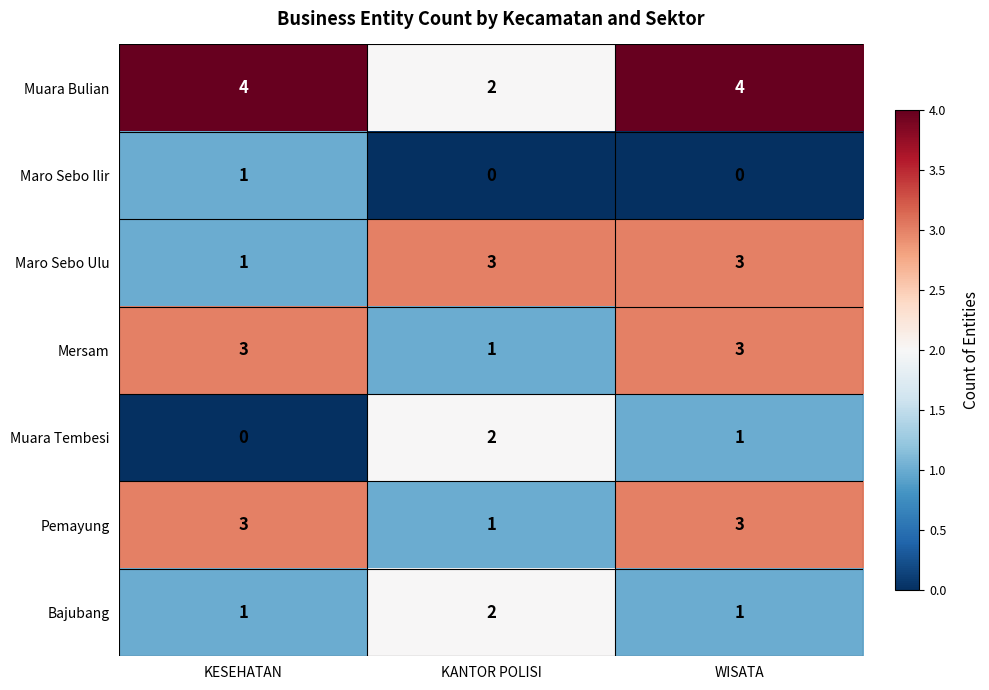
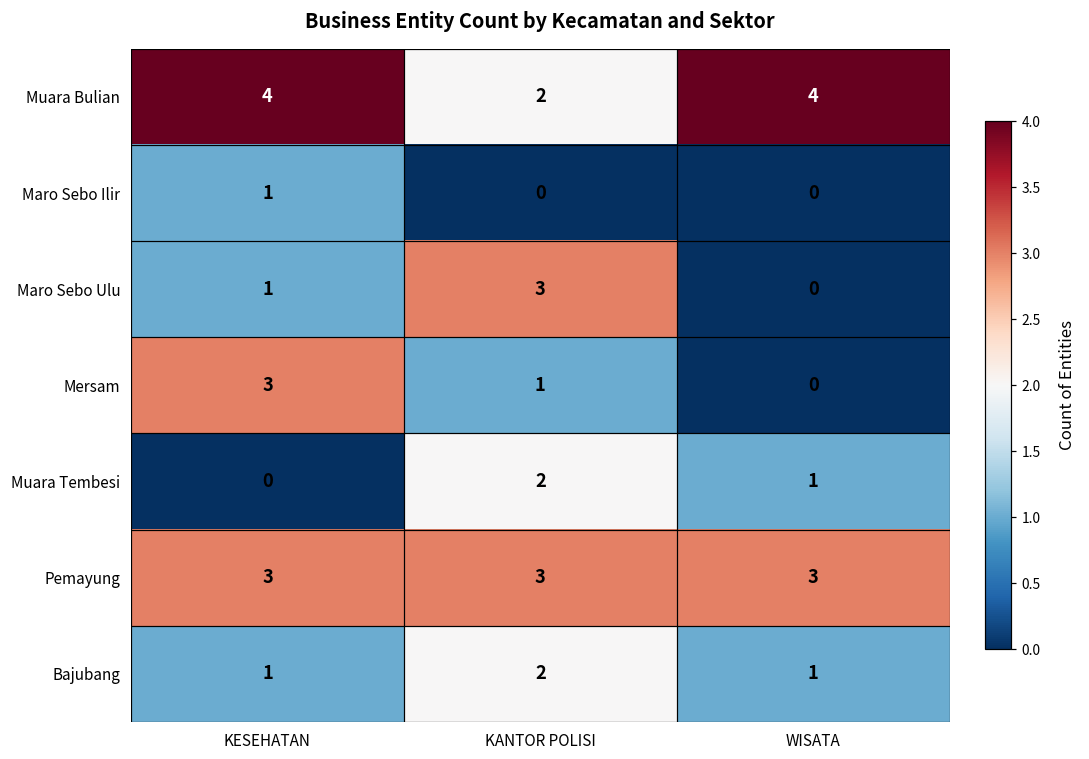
  {
    "Muara Bulian": {
      "KESEHATAN": 4,
      "KANTOR POLISI": 2,
      "WISATA": 4
    },
    "Maro Sebo Ilir": {
      "KESEHATAN": 1,
      "KANTOR POLISI": 0,
      "WISATA": 0
    },
    "Maro Sebo Ulu": {
      "KESEHATAN": 1,
      "KANTOR POLISI": 3,
-     "WISATA": 3
+     "WISATA": 0
    },
    "Mersam": {
      "KESEHATAN": 3,
      "KANTOR POLISI": 1,
-     "WISATA": 3
+     "WISATA": 0
    },
    "Muara Tembesi": {
      "KESEHATAN": 0,
      "KANTOR POLISI": 2,
      "WISATA": 1
    },
    "Pemayung": {
      "KESEHATAN": 3,
-     "KANTOR POLISI": 1,
+     "KANTOR POLISI": 3,
      "WISATA": 3
    },
    "Bajubang": {
      "KESEHATAN": 1,
      "KANTOR POLISI": 2,
      "WISATA": 1
    }
  }
